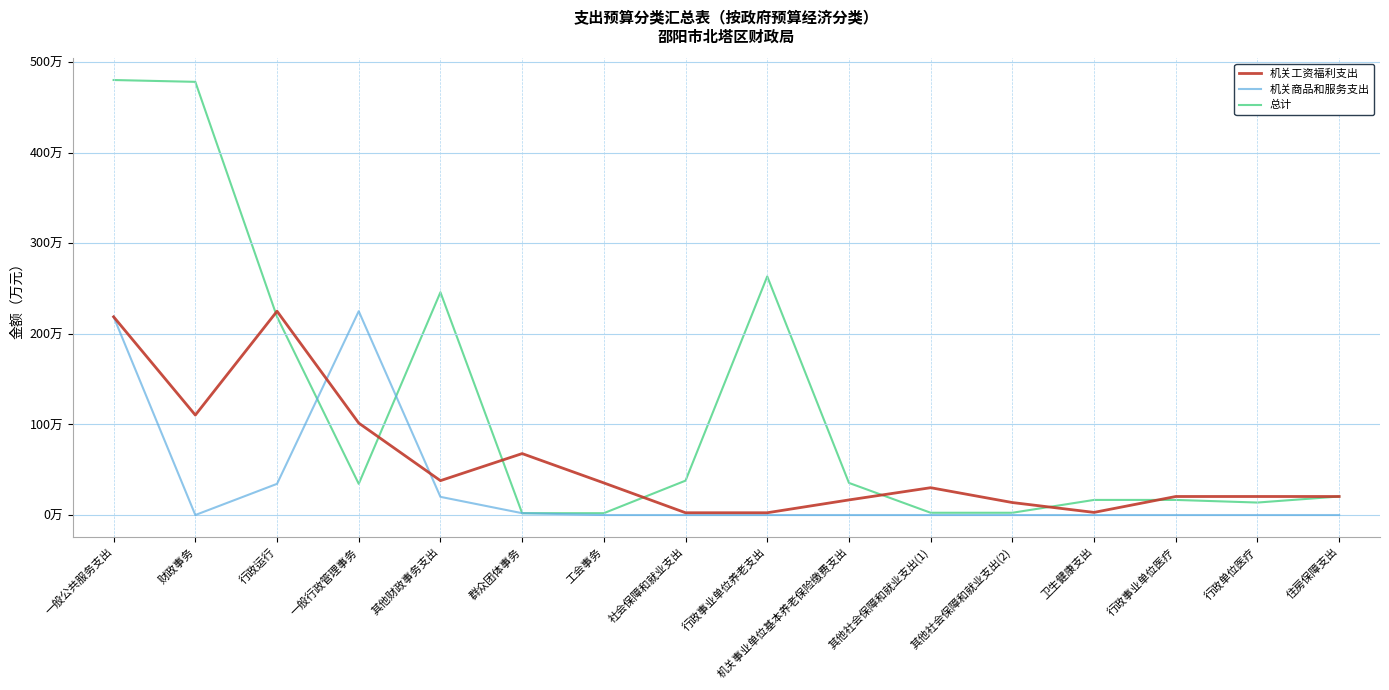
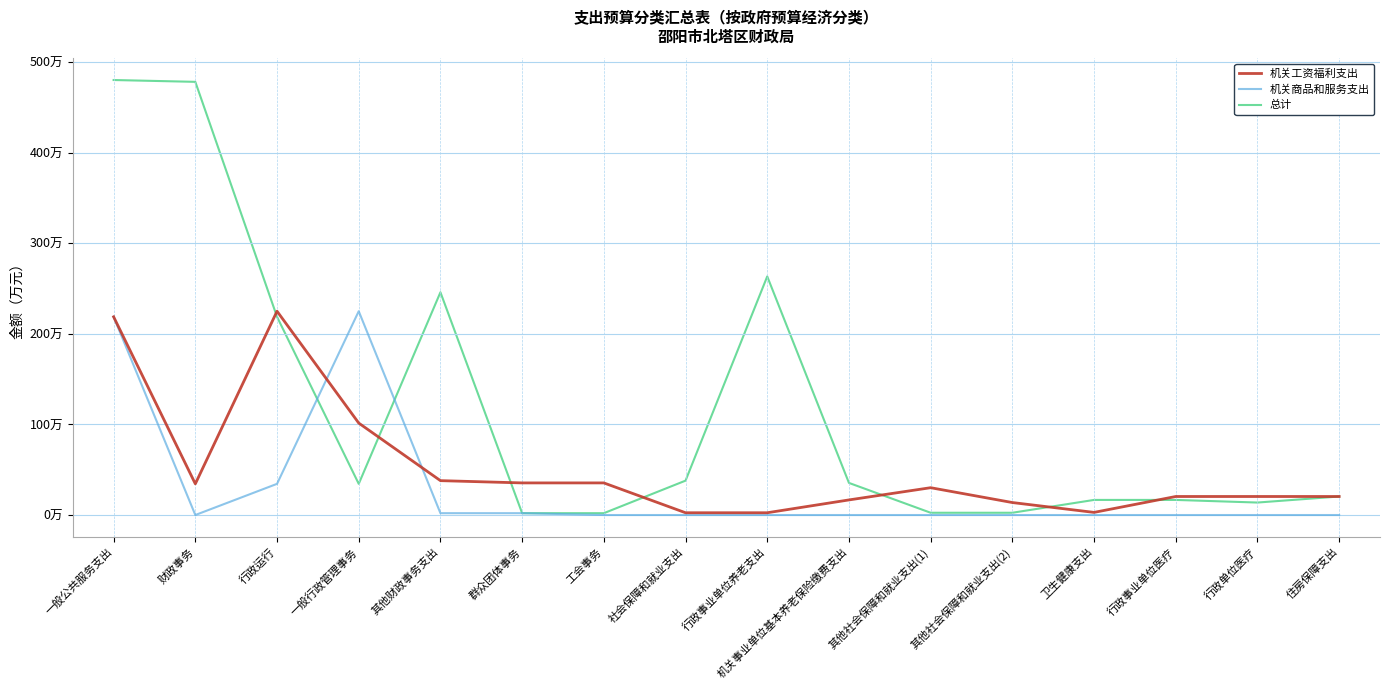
  {
    "机关工资福利支出": {
-     "财政事务": "110万",
+     "财政事务": "30万",
      "行政运行": "220万",
      "一般行政管理事务": "100万",
      "其他财政事务支出": "40万",
-     "群众团体事务": "70万",
+     "群众团体事务": "40万",
      "工会事务": "40万",
      "机关事业单位基本养老保险缴费支出": "20万",
      "其他社会保障和就业支出(1)": "30万",
      "其他社会保障和就业支出(2)": "10万",
      "卫生健康支出": "0万",
      "行政事业单位医疗": "20万",
      "行政单位医疗": "20万"
    },
    "机关商品和服务支出": {
      "财政事务": "0万",
      "行政运行": "30万",
      "一般行政管理事务": "220万",
-     "其他财政事务支出": "20万",
+     "其他财政事务支出": "0万",
      "机关事业单位基本养老保险缴费支出": "0万",
      "卫生健康支出": "0万",
      "行政事业单位医疗": "0万",
      "行政单位医疗": "0万",
      "住房保障支出": "0万"
    },
    "总计": {
      "一般公共服务支出": "480万",
      "财政事务": "480万",
      "行政运行": "220万",
      "一般行政管理事务": "30万",
      "其他财政事务支出": "250万",
      "社会保障和就业支出": "40万",
      "行政事业单位养老支出": "260万",
      "机关事业单位基本养老保险缴费支出": "40万",
      "卫生健康支出": "20万",
      "行政事业单位医疗": "20万",
      "行政单位医疗": "10万"
    }
  }
